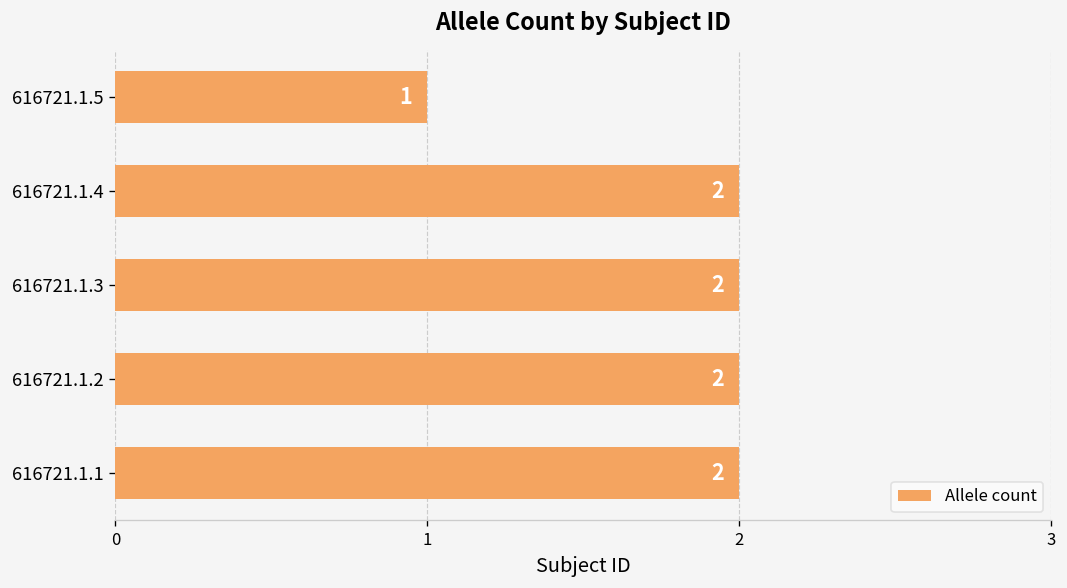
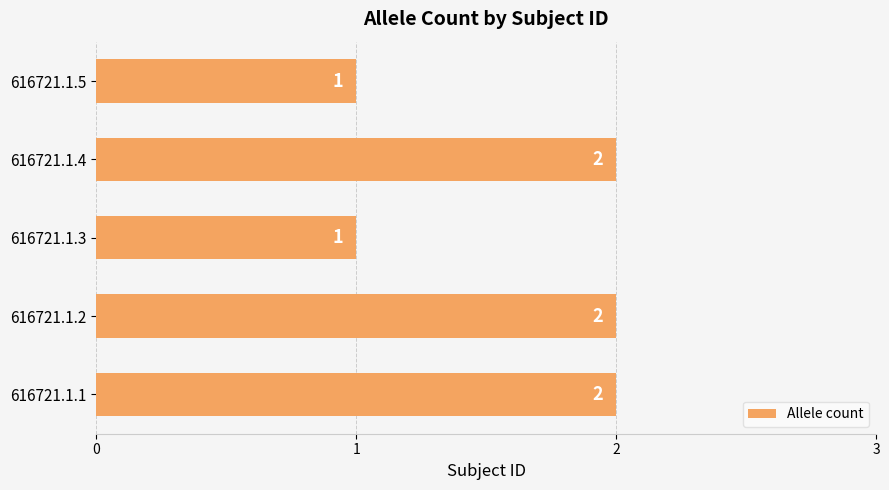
  {
    "616721.1.5": 1,
    "616721.1.4": 2,
-   "616721.1.3": 2,
+   "616721.1.3": 1,
    "616721.1.2": 2,
    "616721.1.1": 2
  }
